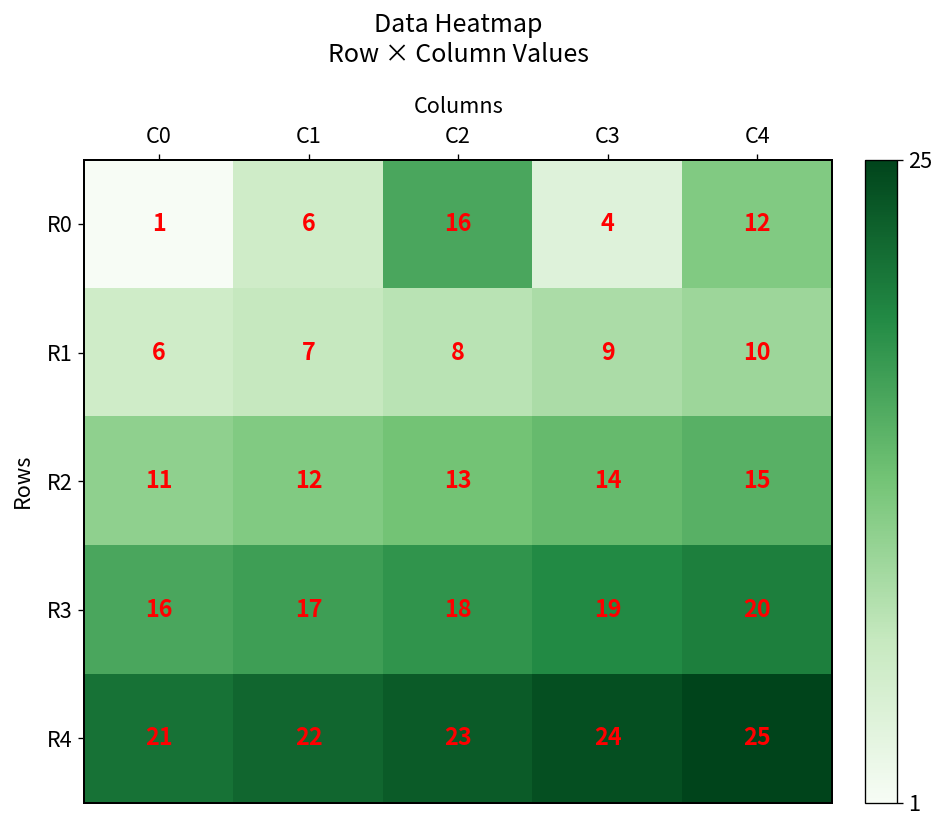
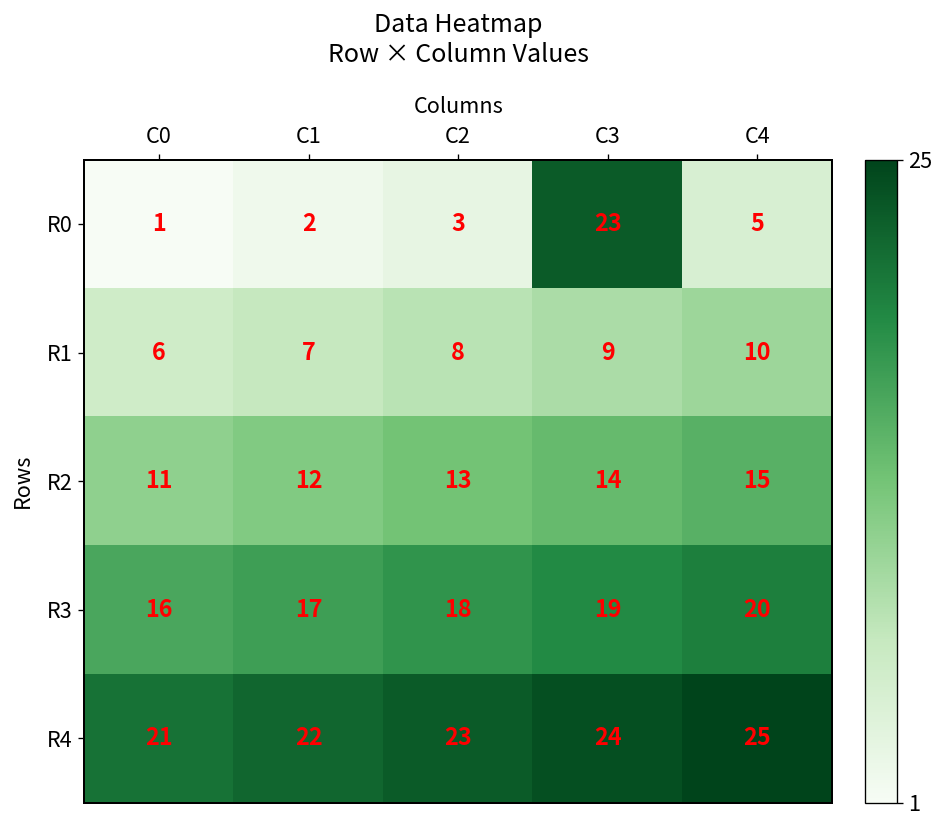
  {
    "R0": {
      "C0": 1,
-     "C1": 6,
-     "C2": 16,
-     "C3": 4,
-     "C4": 12
+     "C1": 2,
+     "C2": 3,
+     "C3": 23,
+     "C4": 5
    },
    "R1": {
      "C0": 6,
      "C1": 7,
      "C2": 8,
      "C3": 9,
      "C4": 10
    },
    "R2": {
      "C0": 11,
      "C1": 12,
      "C2": 13,
      "C3": 14,
      "C4": 15
    },
    "R3": {
      "C0": 16,
      "C1": 17,
      "C2": 18,
      "C3": 19,
      "C4": 20
    },
    "R4": {
      "C0": 21,
      "C1": 22,
      "C2": 23,
      "C3": 24,
      "C4": 25
    }
  }
